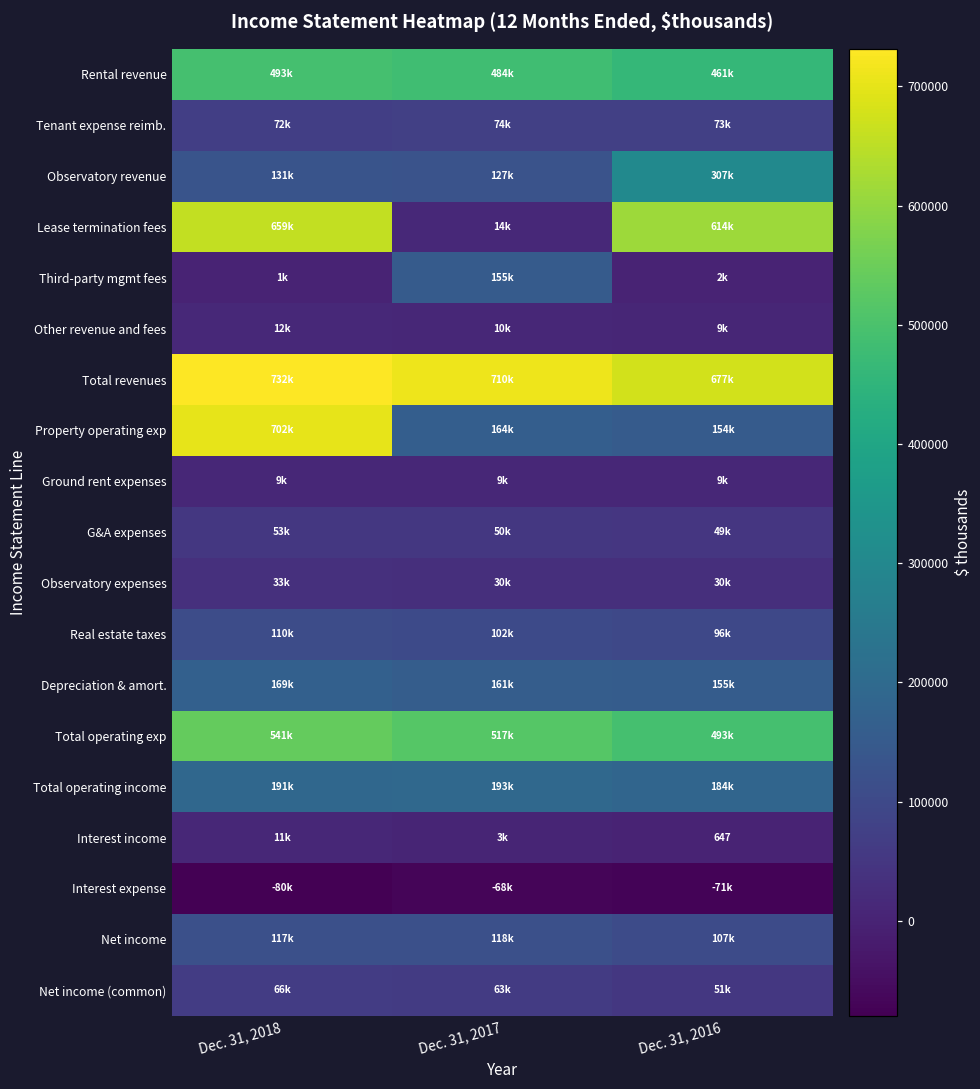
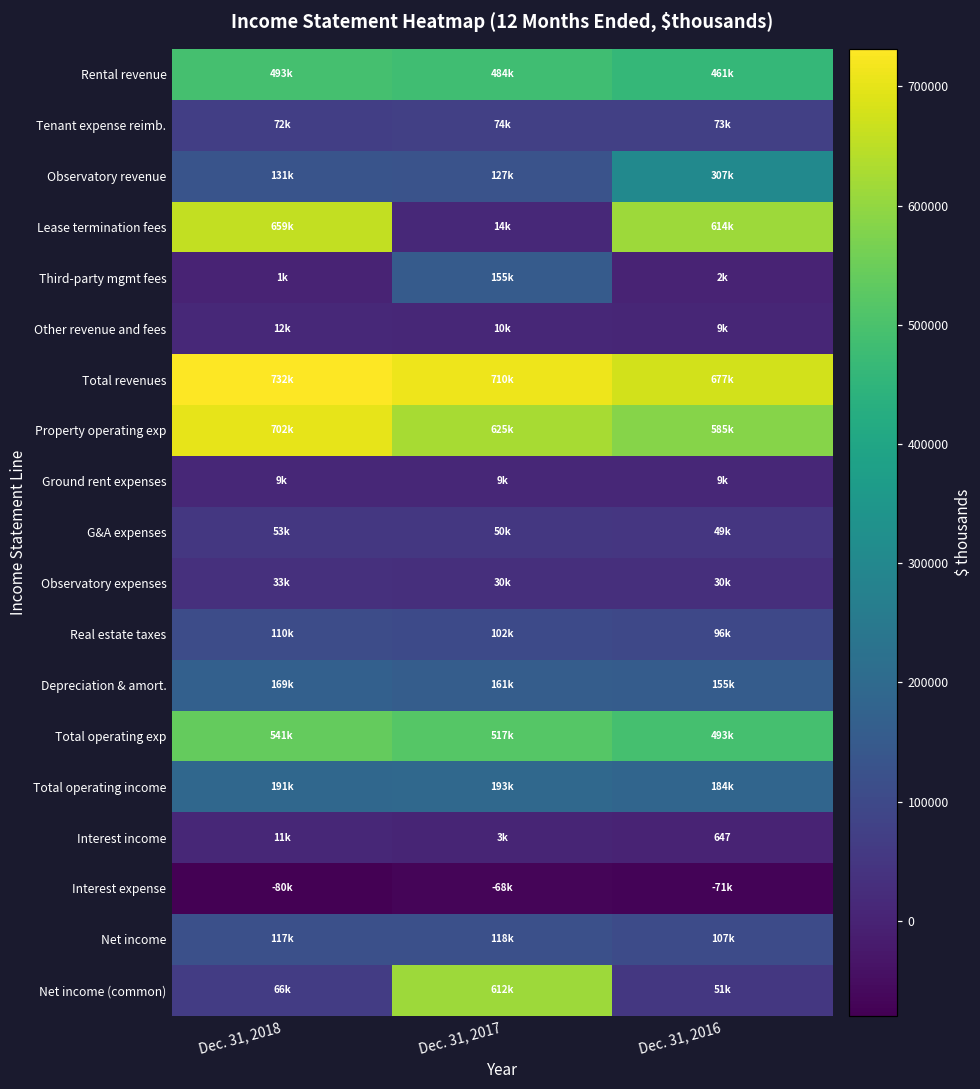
  {
    "Rental revenue": {
      "Dec. 31, 2018": "493k",
      "Dec. 31, 2017": "484k",
      "Dec. 31, 2016": "461k"
    },
    "Tenant expense reimb.": {
      "Dec. 31, 2018": "72k",
      "Dec. 31, 2017": "74k",
      "Dec. 31, 2016": "73k"
    },
    "Observatory revenue": {
      "Dec. 31, 2018": "131k",
      "Dec. 31, 2017": "127k",
      "Dec. 31, 2016": "307k"
    },
    "Lease termination fees": {
      "Dec. 31, 2018": "659k",
      "Dec. 31, 2017": "14k",
      "Dec. 31, 2016": "614k"
    },
    "Third-party mgmt fees": {
      "Dec. 31, 2018": "1k",
      "Dec. 31, 2017": "155k",
      "Dec. 31, 2016": "2k"
    },
    "Other revenue and fees": {
      "Dec. 31, 2018": "12k",
      "Dec. 31, 2017": "10k",
      "Dec. 31, 2016": "9k"
    },
    "Total revenues": {
      "Dec. 31, 2018": "732k",
      "Dec. 31, 2017": "710k",
      "Dec. 31, 2016": "677k"
    },
    "Property operating exp": {
      "Dec. 31, 2018": "702k",
-     "Dec. 31, 2017": "164k",
-     "Dec. 31, 2016": "154k"
+     "Dec. 31, 2017": "625k",
+     "Dec. 31, 2016": "585k"
    },
    "Ground rent expenses": {
      "Dec. 31, 2018": "9k",
      "Dec. 31, 2017": "9k",
      "Dec. 31, 2016": "9k"
    },
    "G&A expenses": {
      "Dec. 31, 2018": "53k",
      "Dec. 31, 2017": "50k",
      "Dec. 31, 2016": "49k"
    },
    "Observatory expenses": {
      "Dec. 31, 2018": "33k",
      "Dec. 31, 2017": "30k",
      "Dec. 31, 2016": "30k"
    },
    "Real estate taxes": {
      "Dec. 31, 2018": "110k",
      "Dec. 31, 2017": "102k",
      "Dec. 31, 2016": "96k"
    },
    "Depreciation & amort.": {
      "Dec. 31, 2018": "169k",
      "Dec. 31, 2017": "161k",
      "Dec. 31, 2016": "155k"
    },
    "Total operating exp": {
      "Dec. 31, 2018": "541k",
      "Dec. 31, 2017": "517k",
      "Dec. 31, 2016": "493k"
    },
    "Total operating income": {
      "Dec. 31, 2018": "191k",
      "Dec. 31, 2017": "193k",
      "Dec. 31, 2016": "184k"
    },
    "Interest income": {
      "Dec. 31, 2018": "11k",
      "Dec. 31, 2017": "3k",
      "Dec. 31, 2016": "647"
    },
    "Interest expense": {
      "Dec. 31, 2018": "-80k",
      "Dec. 31, 2017": "-68k",
      "Dec. 31, 2016": "-71k"
    },
    "Net income": {
      "Dec. 31, 2018": "117k",
      "Dec. 31, 2017": "118k",
      "Dec. 31, 2016": "107k"
    },
    "Net income (common)": {
      "Dec. 31, 2018": "66k",
-     "Dec. 31, 2017": "63k",
+     "Dec. 31, 2017": "612k",
      "Dec. 31, 2016": "51k"
    }
  }
